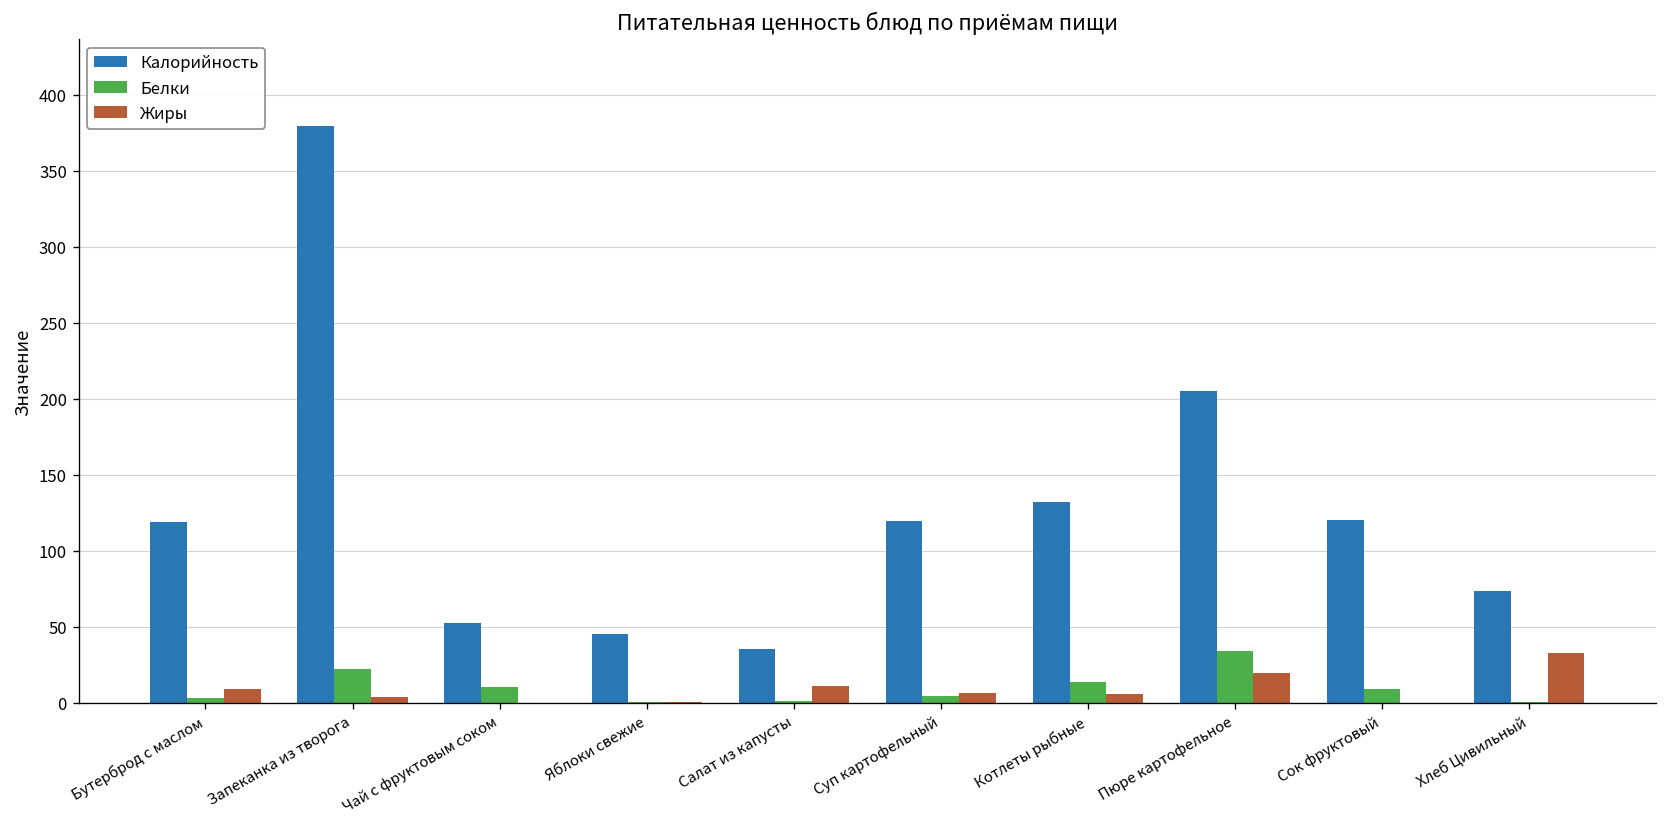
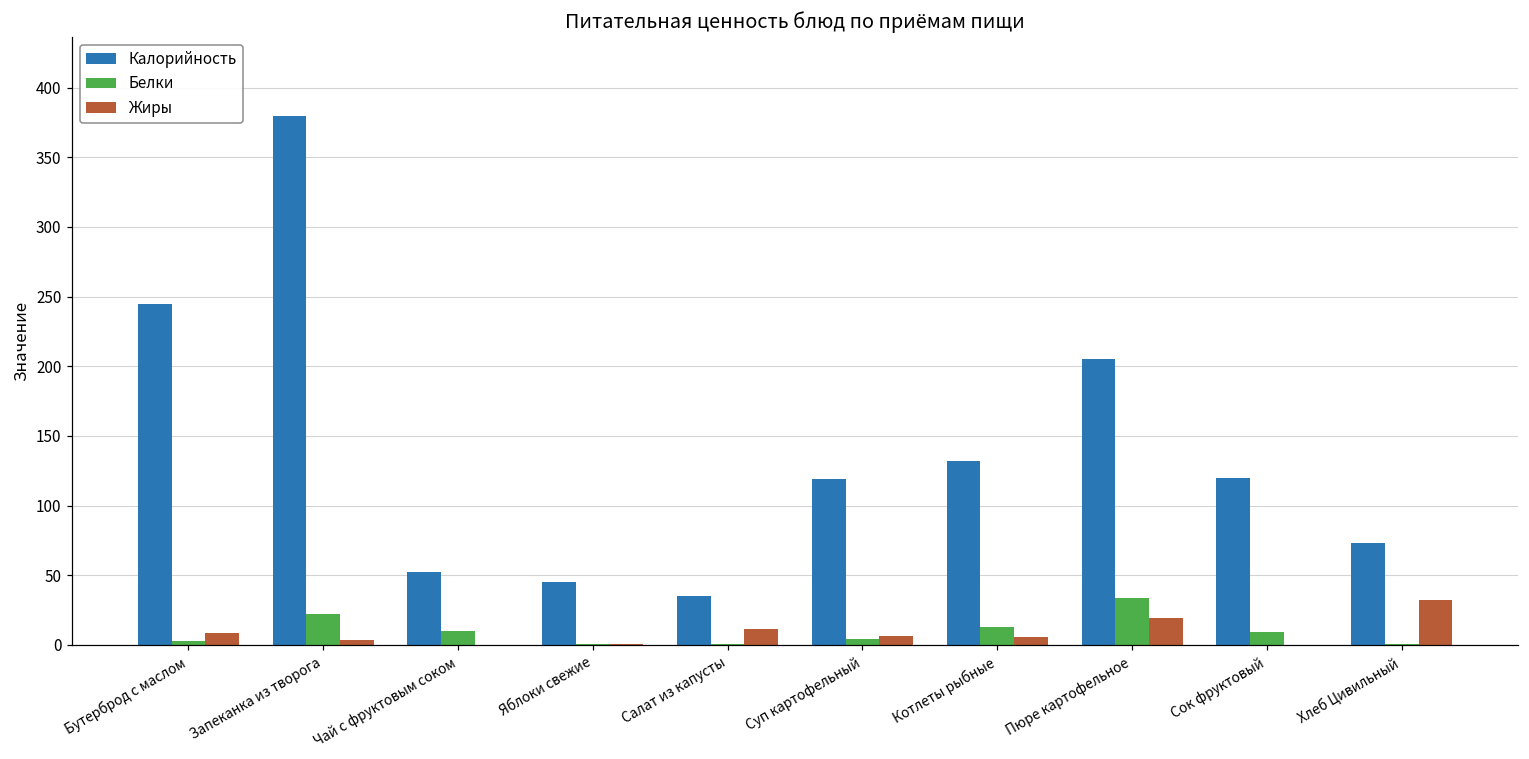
  {
    "Калорийность": {
-     "Бутерброд с маслом": 119,
+     "Бутерброд с маслом": 245,
      "Запеканка из творога": 379,
      "Чай с фруктовым соком": 52,
      "Яблоки свежие": 45,
      "Салат из капусты": 35,
      "Суп картофельный": 119,
      "Котлеты рыбные": 132,
      "Пюре картофельное": 205,
      "Сок фруктовый": 120,
      "Хлеб Цивильный": 74
    },
    "Белки": {
      "Бутерброд с маслом": 3,
      "Запеканка из творога": 22,
      "Чай с фруктовым соком": 10,
      "Суп картофельный": 4,
      "Котлеты рыбные": 13,
      "Пюре картофельное": 34,
      "Сок фруктовый": 9
    },
    "Жиры": {
      "Бутерброд с маслом": 9,
      "Запеканка из творога": 4,
      "Салат из капусты": 11,
      "Суп картофельный": 6,
      "Котлеты рыбные": 6,
      "Пюре картофельное": 20,
      "Сок фруктовый": 0,
      "Хлеб Цивильный": 33
    }
  }
